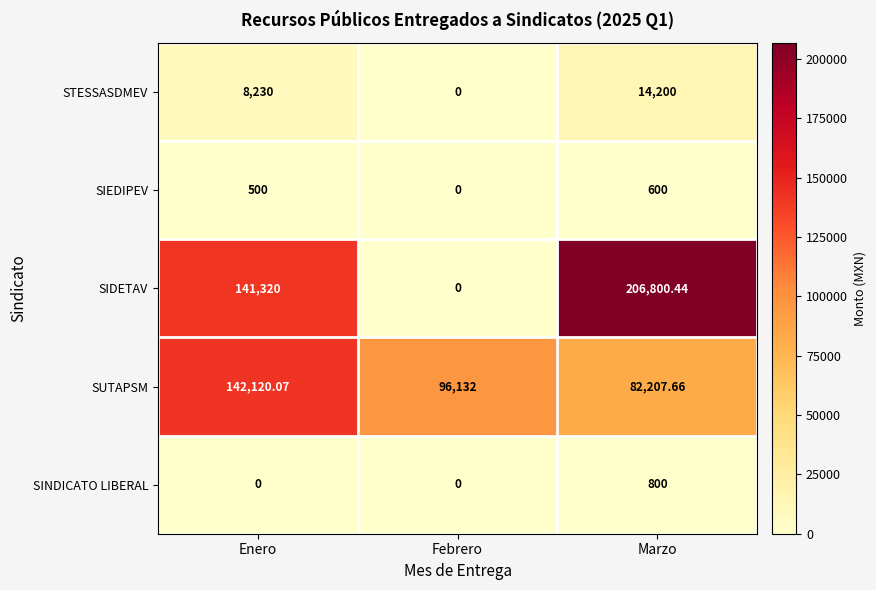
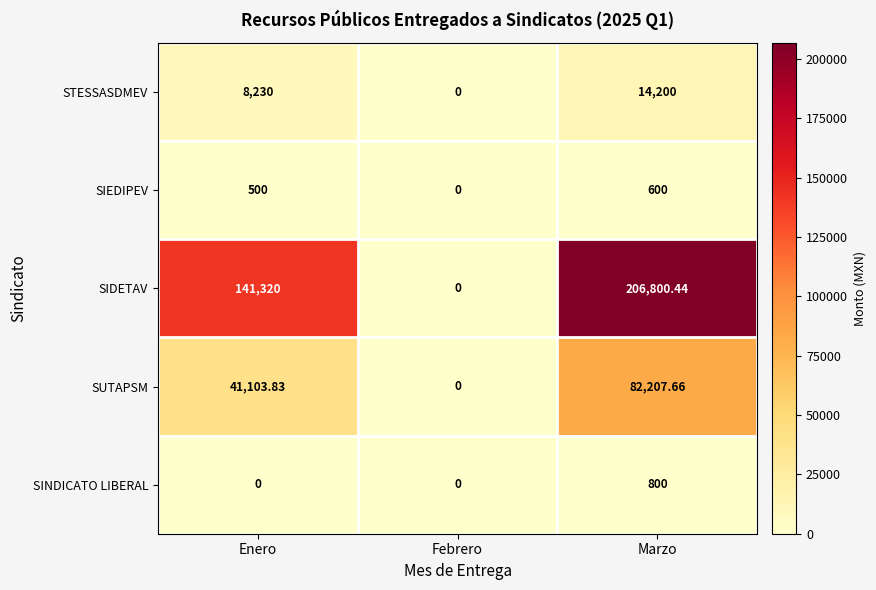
  {
    "STESSASDMEV": {
      "Enero": "8,230",
      "Febrero": "0",
      "Marzo": "14,200"
    },
    "SIEDIPEV": {
      "Enero": "500",
      "Febrero": "0",
      "Marzo": "600"
    },
    "SIDETAV": {
      "Enero": "141,320",
      "Febrero": "0",
      "Marzo": "206,800.44"
    },
    "SUTAPSM": {
-     "Enero": "142,120.07",
-     "Febrero": "96,132",
+     "Enero": "41,103.83",
+     "Febrero": "0",
      "Marzo": "82,207.66"
    },
    "SINDICATO LIBERAL": {
      "Enero": "0",
      "Febrero": "0",
      "Marzo": "800"
    }
  }
